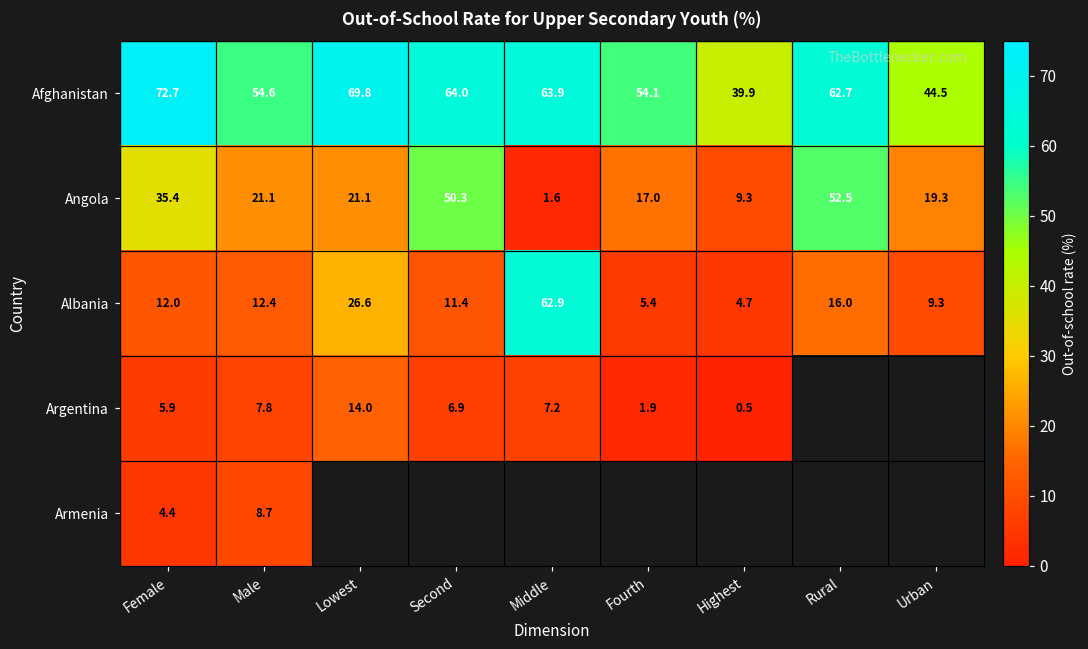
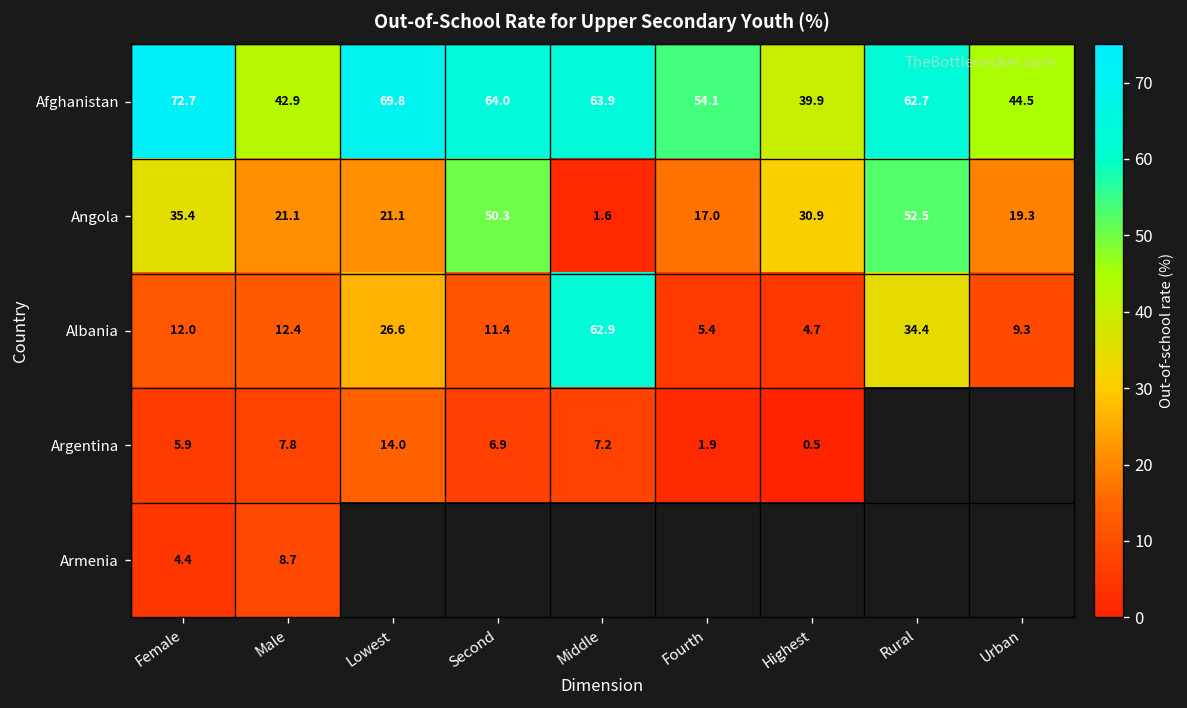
  {
    "Afghanistan": {
      "Female": 72.7,
-     "Male": 54.6,
+     "Male": 42.9,
      "Lowest": 69.8,
      "Second": 64.0,
      "Middle": 63.9,
      "Fourth": 54.1,
      "Highest": 39.9,
      "Rural": 62.7
    },
    "Angola": {
      "Female": 35.4,
      "Male": 21.1,
      "Lowest": 21.1,
      "Second": 50.3,
      "Middle": 1.6,
      "Fourth": 17.0,
-     "Highest": 9.3,
+     "Highest": 30.9,
      "Rural": 52.5,
      "Urban": 19.3
    },
    "Albania": {
      "Female": 12.0,
      "Male": 12.4,
      "Lowest": 26.6,
      "Second": 11.4,
      "Middle": 62.9,
      "Fourth": 5.4,
      "Highest": 4.7,
-     "Rural": 16.0,
+     "Rural": 34.4,
      "Urban": 9.3
    },
    "Argentina": {
      "Female": 5.9,
      "Male": 7.8,
      "Lowest": 14.0,
      "Second": 6.9,
      "Middle": 7.2,
      "Fourth": 1.9,
      "Highest": 0.5
    },
    "Armenia": {
      "Female": 4.4,
      "Male": 8.7
    }
  }
